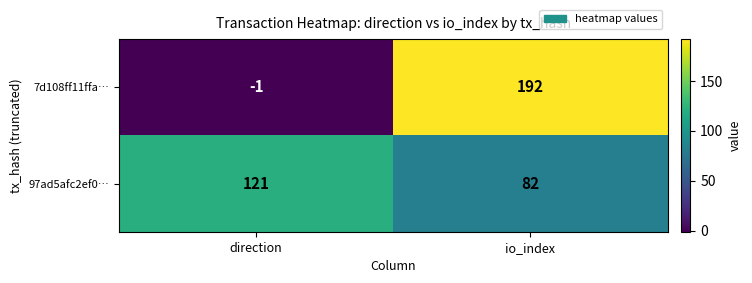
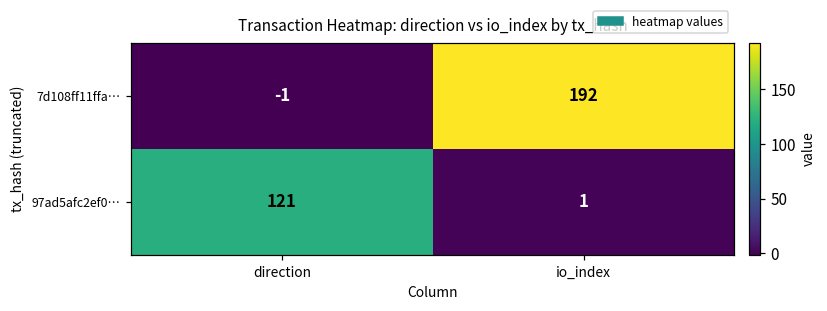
  {
    "7d108ff11ffa…": {
      "direction": -1,
      "io_index": 192
    },
    "97ad5afc2ef0…": {
      "direction": 121,
-     "io_index": 82
+     "io_index": 1
    }
  }
